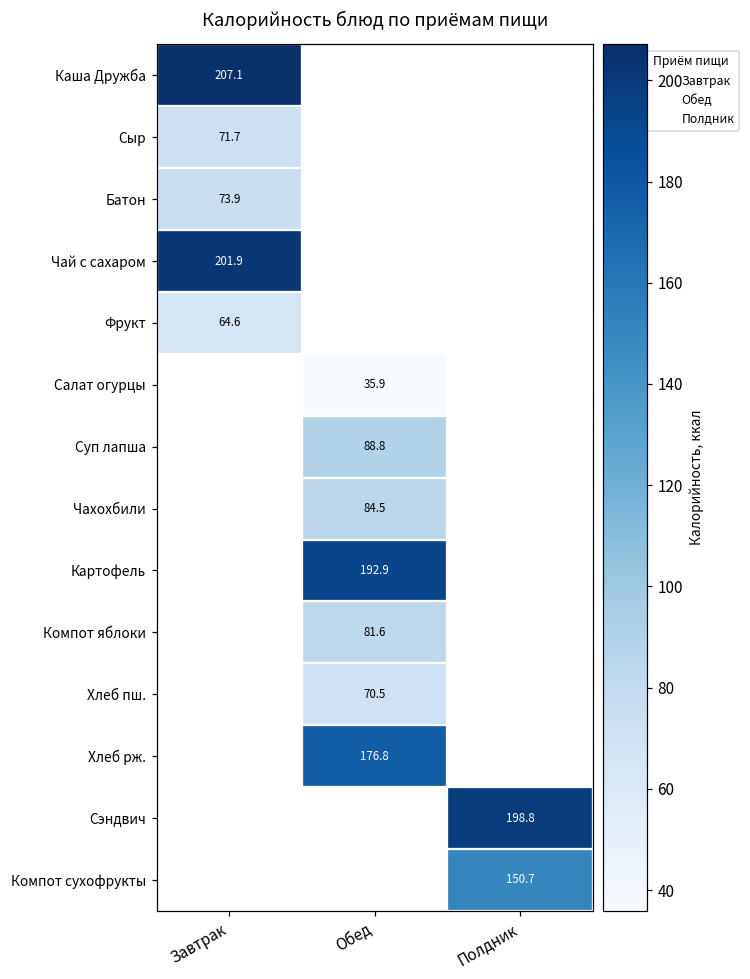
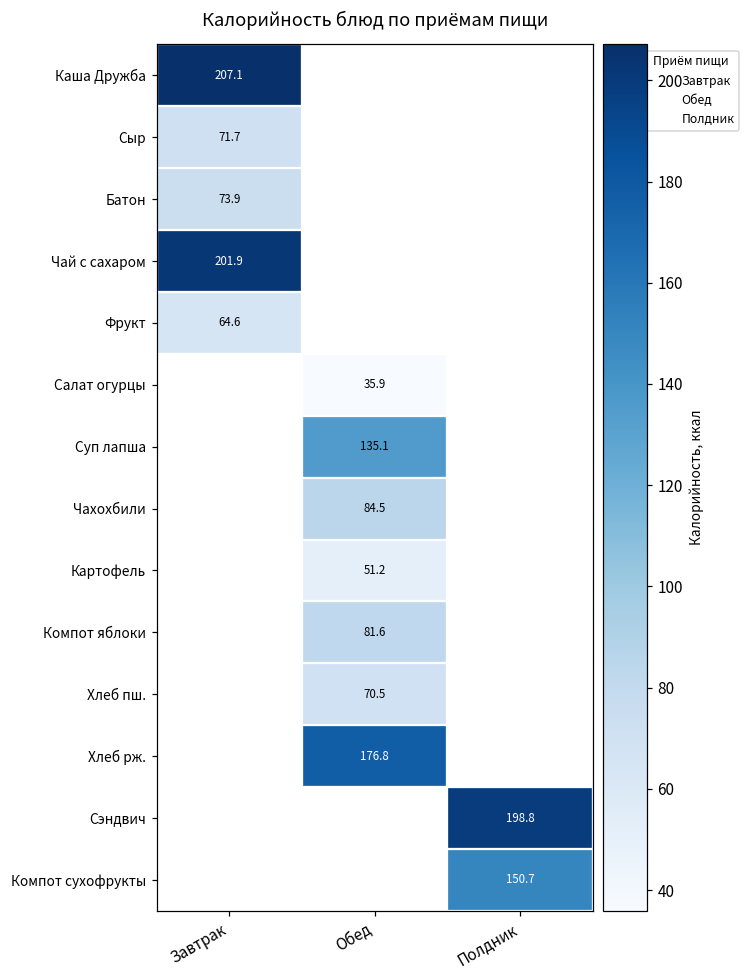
  {
    "Суп лапша": {
-     "Обед": 88.8
+     "Обед": 135.1
    },
    "Картофель": {
-     "Обед": 192.9
+     "Обед": 51.2
    }
  }
